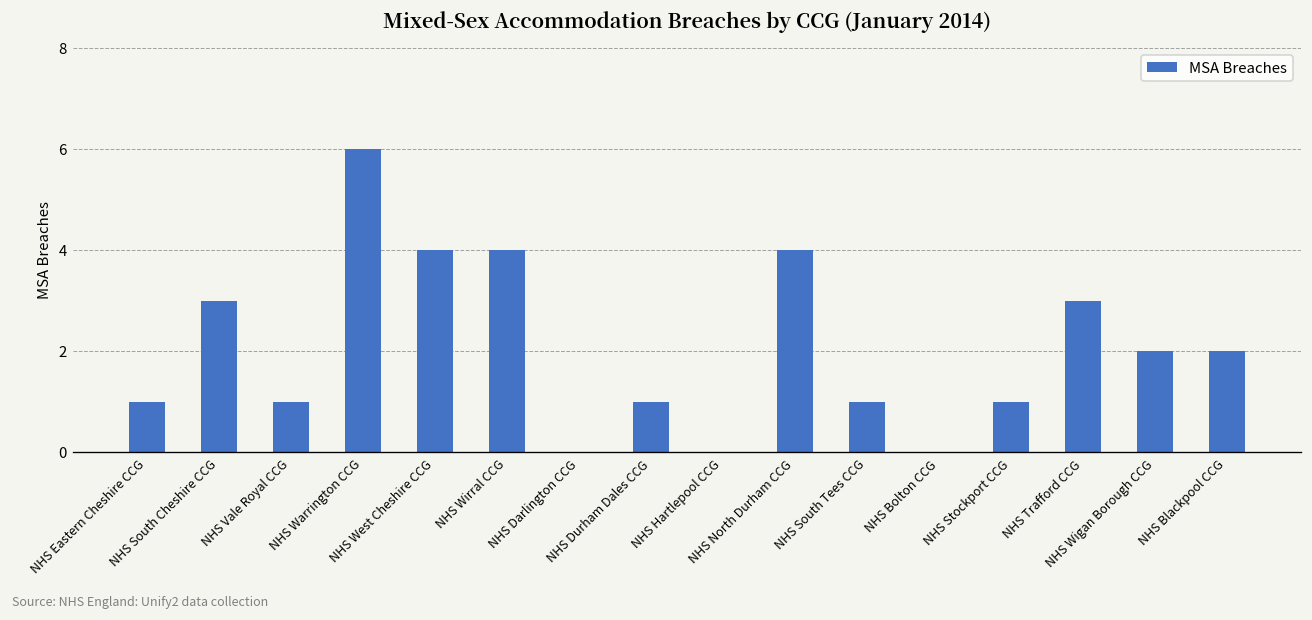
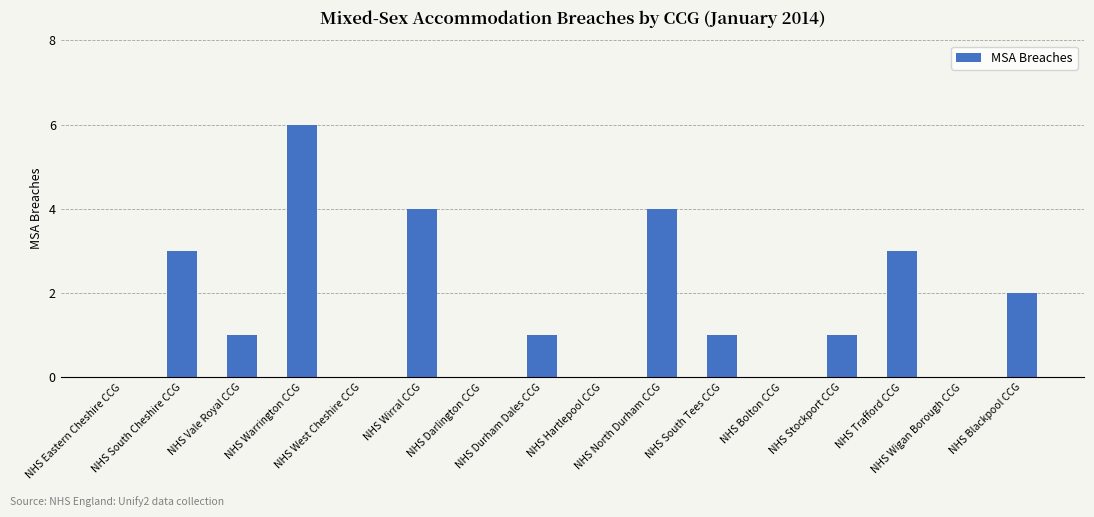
  {
-   "NHS Eastern Cheshire CCG": 1,
+   "NHS Eastern Cheshire CCG": 0,
    "NHS South Cheshire CCG": 3,
    "NHS Vale Royal CCG": 1,
    "NHS Warrington CCG": 6,
-   "NHS West Cheshire CCG": 4,
+   "NHS West Cheshire CCG": 0,
    "NHS Wirral CCG": 4,
    "NHS Darlington CCG": 0,
    "NHS Durham Dales CCG": 1,
    "NHS Hartlepool CCG": 0,
    "NHS North Durham CCG": 4,
    "NHS South Tees CCG": 1,
    "NHS Bolton CCG": 0,
    "NHS Stockport CCG": 1,
    "NHS Trafford CCG": 3,
-   "NHS Wigan Borough CCG": 2,
+   "NHS Wigan Borough CCG": 0,
    "NHS Blackpool CCG": 2
  }
